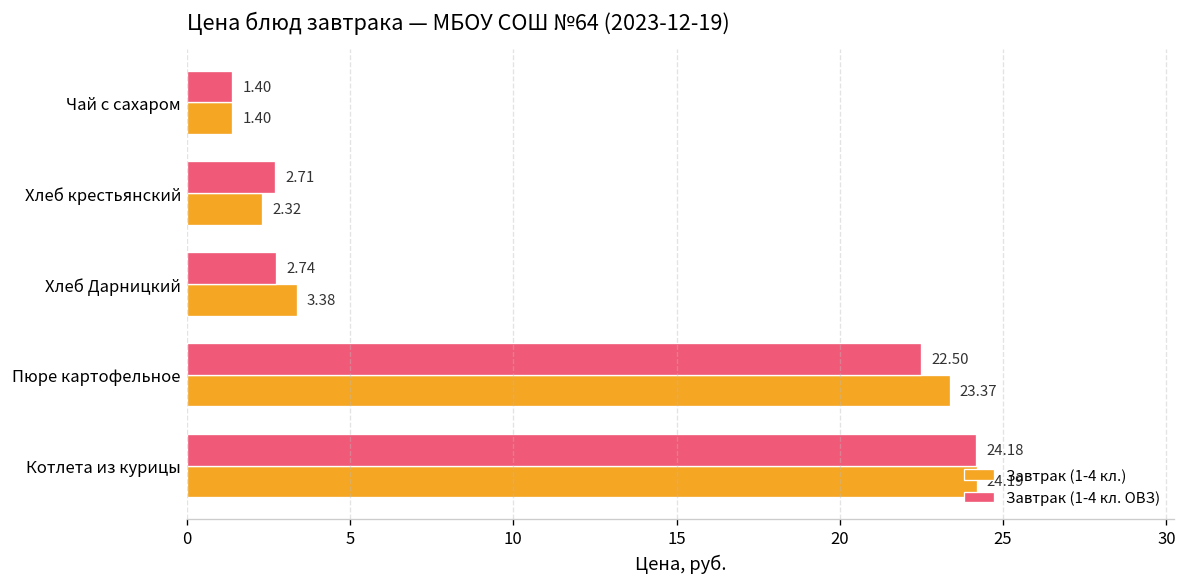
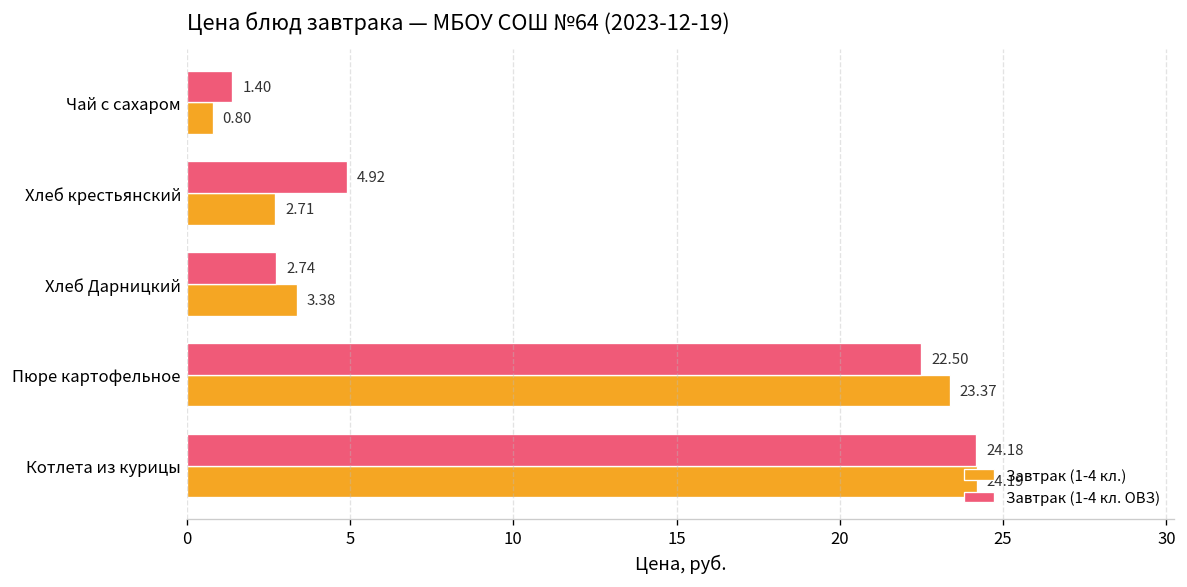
  {
    "Завтрак (1-4 кл.)": {
-     "Чай с сахаром": 1.40,
-     "Хлеб крестьянский": 2.32,
+     "Чай с сахаром": 0.80,
+     "Хлеб крестьянский": 2.71,
      "Хлеб Дарницкий": 3.38,
      "Пюре картофельное": 23.37,
      "Котлета из курицы": 24.19
    },
    "Завтрак (1-4 кл. ОВЗ)": {
      "Чай с сахаром": 1.40,
-     "Хлеб крестьянский": 2.71,
+     "Хлеб крестьянский": 4.92,
      "Хлеб Дарницкий": 2.74,
      "Пюре картофельное": 22.50,
      "Котлета из курицы": 24.18
    }
  }
